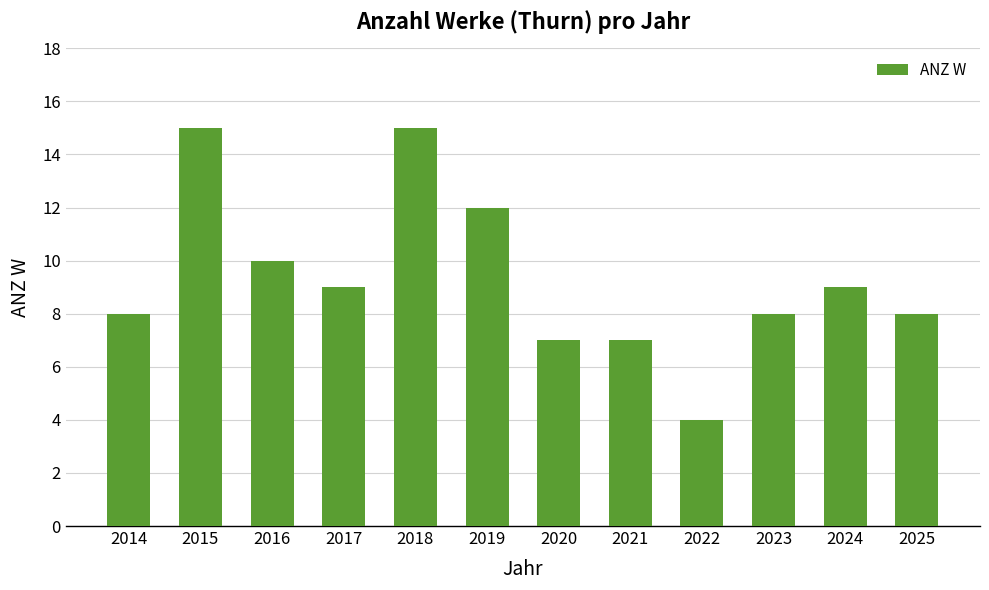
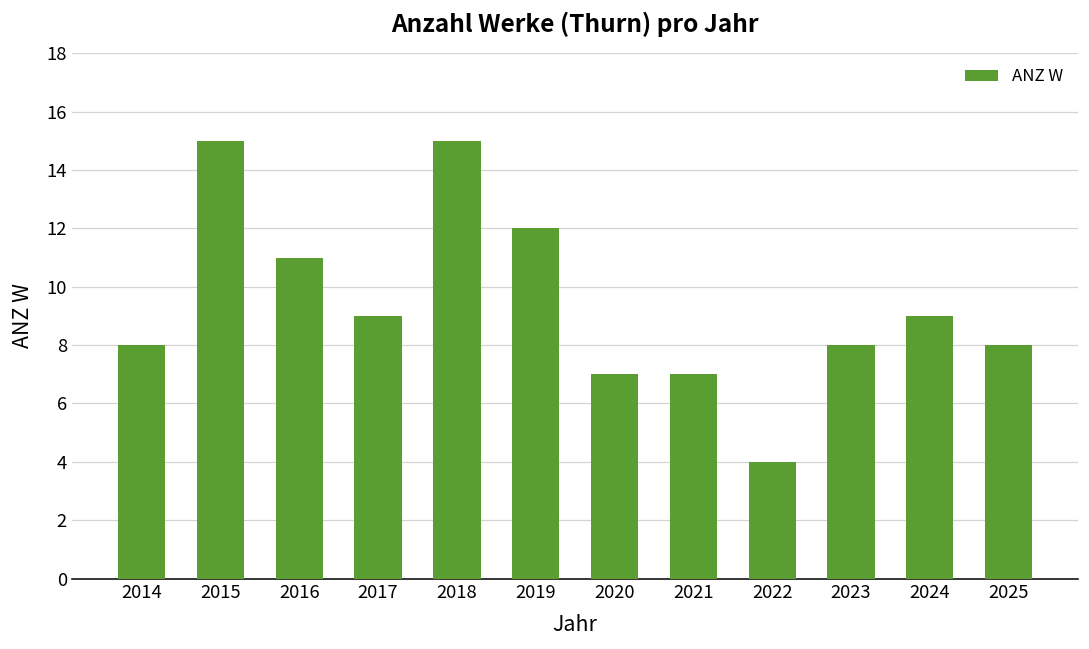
  {
    "2014": 8,
    "2015": 15,
-   "2016": 10,
+   "2016": 11,
    "2017": 9,
    "2018": 15,
    "2019": 12,
    "2020": 7,
    "2021": 7,
    "2022": 4,
    "2023": 8,
    "2024": 9,
    "2025": 8
  }
